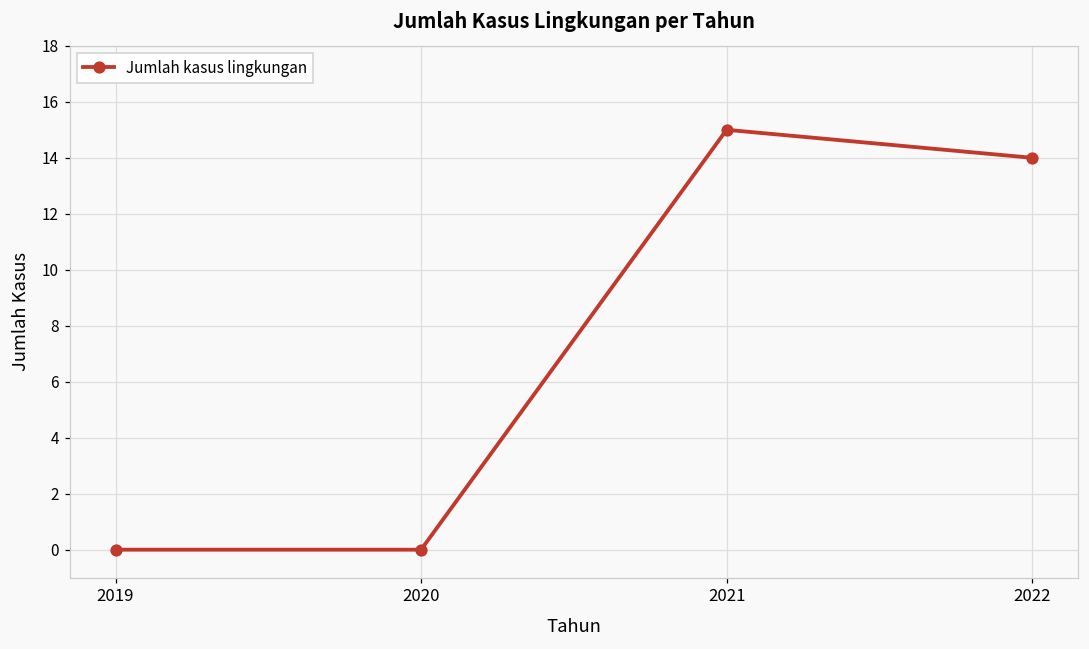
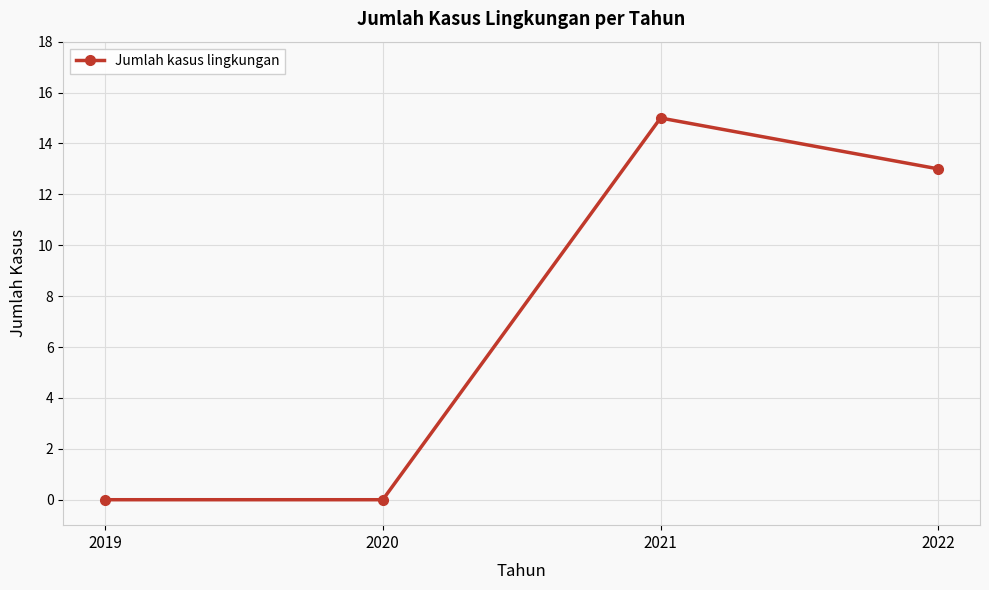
  {
    "2019": 0,
    "2020": 0,
    "2021": 15,
-   "2022": 14
+   "2022": 13
  }
